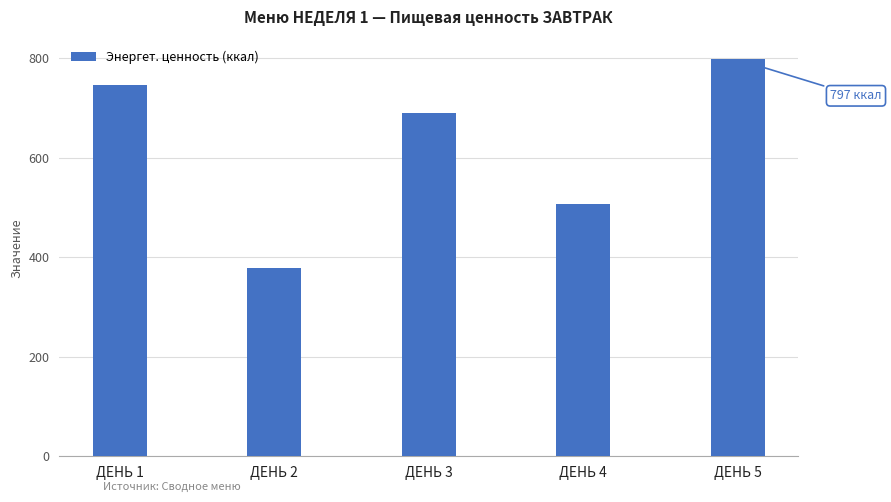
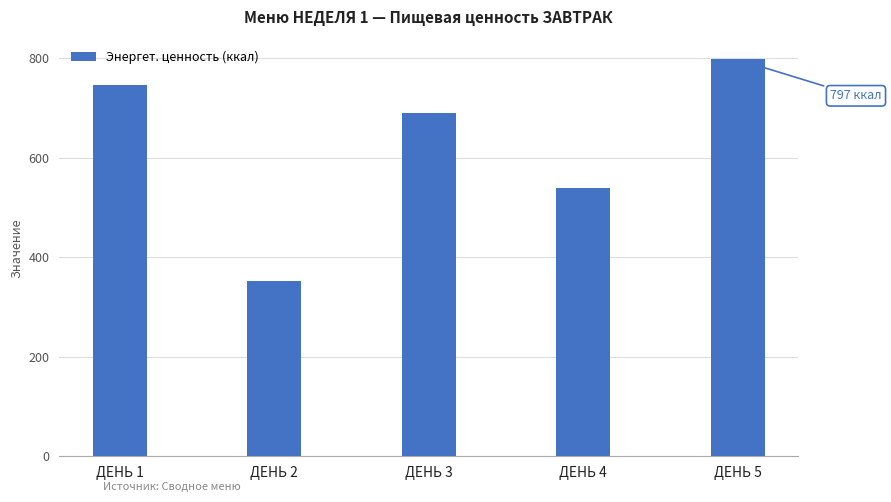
  {
    "ДЕНЬ 1": 750,
-   "ДЕНЬ 2": 380,
+   "ДЕНЬ 2": 350,
    "ДЕНЬ 3": 690,
-   "ДЕНЬ 4": 510
+   "ДЕНЬ 4": 540
  }
